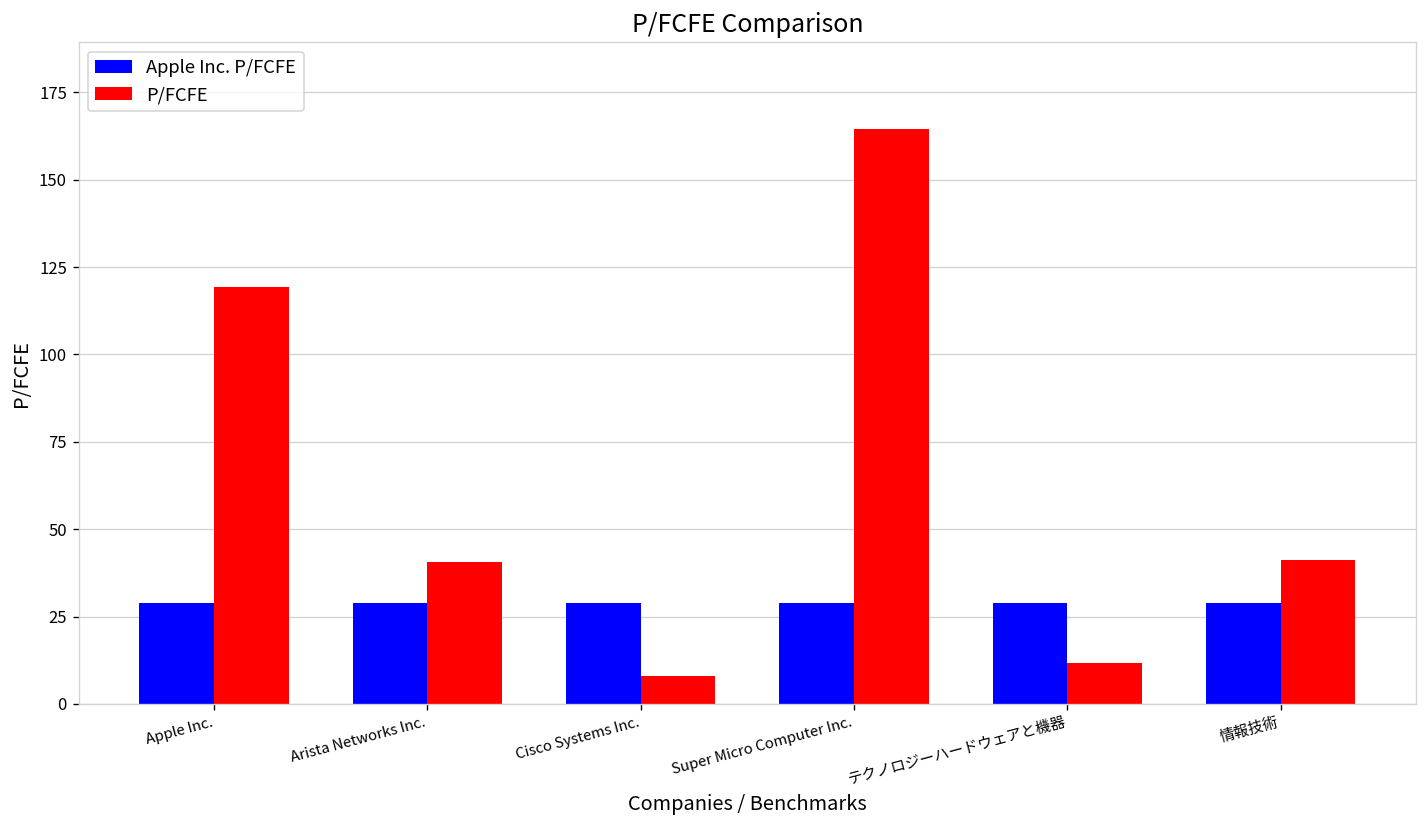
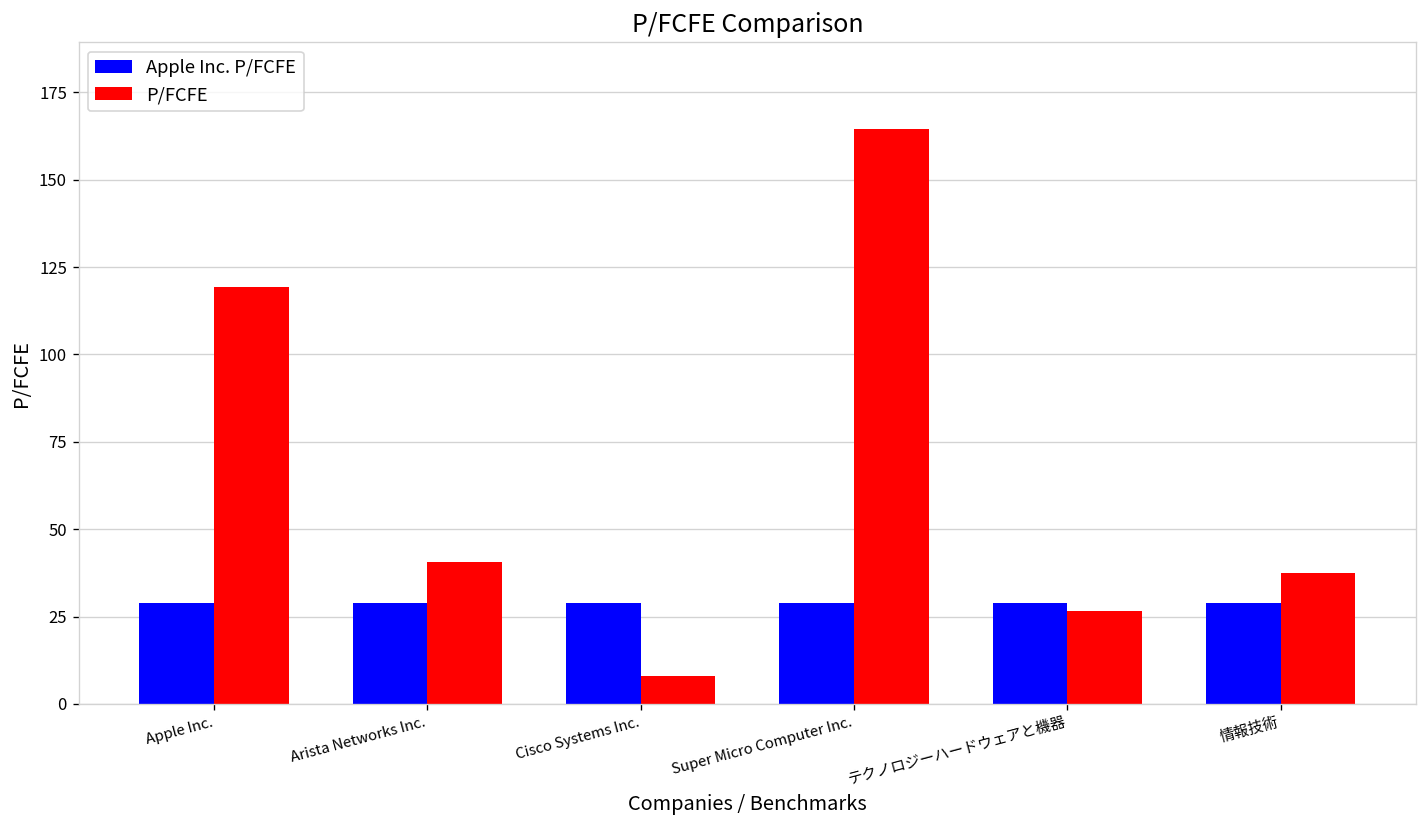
  {
    "Apple Inc. P/FCFE": {
      "Apple Inc.": 29,
      "Arista Networks Inc.": 29,
      "Cisco Systems Inc.": 29,
      "Super Micro Computer Inc.": 29,
      "テクノロジーハードウェアと機器": 29,
      "情報技術": 29
    },
    "P/FCFE": {
      "Apple Inc.": 119,
      "Arista Networks Inc.": 41,
      "Cisco Systems Inc.": 8,
      "Super Micro Computer Inc.": 165,
-     "テクノロジーハードウェアと機器": 12,
-     "情報技術": 41
+     "テクノロジーハードウェアと機器": 27,
+     "情報技術": 37
    }
  }
